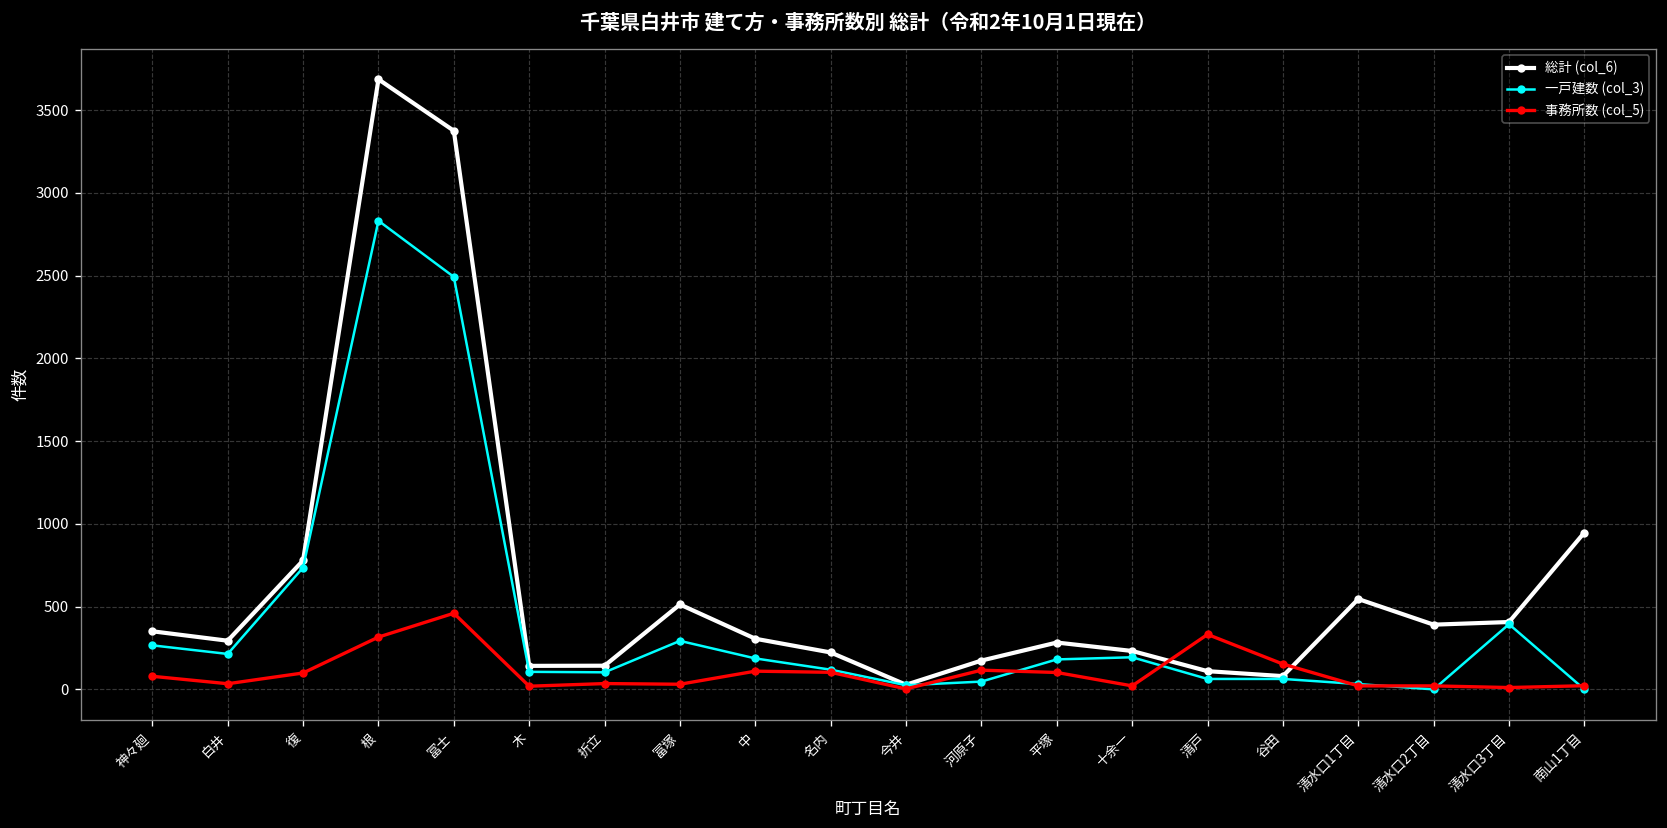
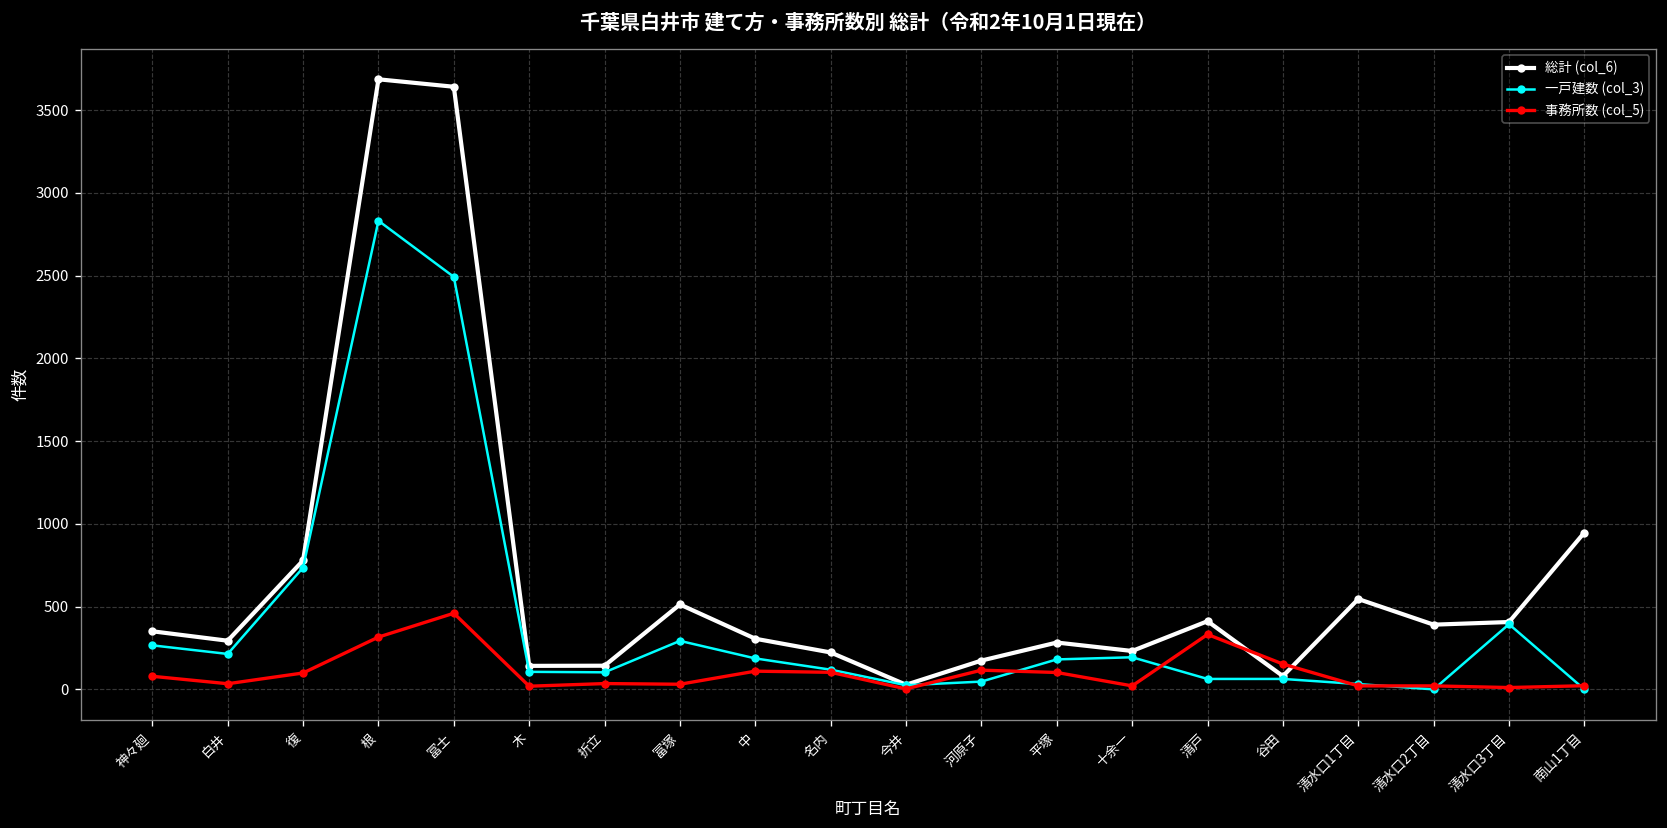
  {
    "総計 (col_6)": {
      "神々廻": 350,
      "白井": 290,
      "復": 780,
      "根": 3690,
-     "冨士": 3380,
+     "冨士": 3640,
      "木": 140,
      "折立": 140,
      "富塚": 510,
      "中": 310,
      "名内": 220,
      "河原子": 170,
      "平塚": 280,
      "十余一": 230,
-     "清戸": 110,
+     "清戸": 410,
      "清水口1丁目": 550,
      "清水口2丁目": 390,
      "南山1丁目": 950
    },
    "一戸建数 (col_3)": {
      "神々廻": 270,
      "白井": 210,
      "復": 740,
      "根": 2830,
      "冨士": 2490,
      "木": 110,
      "折立": 100,
      "富塚": 290,
      "中": 190,
      "河原子": 50,
      "平塚": 180,
      "十余一": 190,
      "清戸": 60,
      "清水口2丁目": 0,
      "南山1丁目": 0
    },
    "事務所数 (col_5)": {
      "神々廻": 80,
      "白井": 30,
      "復": 100,
      "根": 320,
      "冨士": 460,
      "木": 20,
      "折立": 40,
      "富塚": 30,
      "中": 110,
      "今井": 0,
      "河原子": 120,
      "平塚": 100,
      "十余一": 20,
      "清戸": 330,
      "谷田": 150,
      "清水口2丁目": 20,
      "清水口3丁目": 10,
      "南山1丁目": 20
    }
  }
